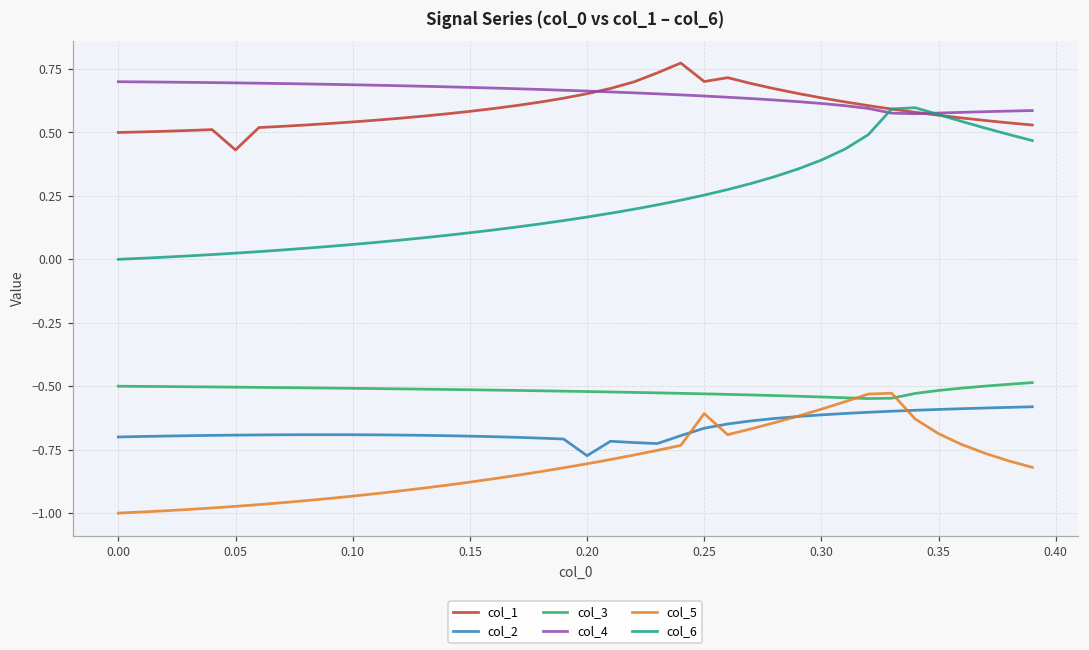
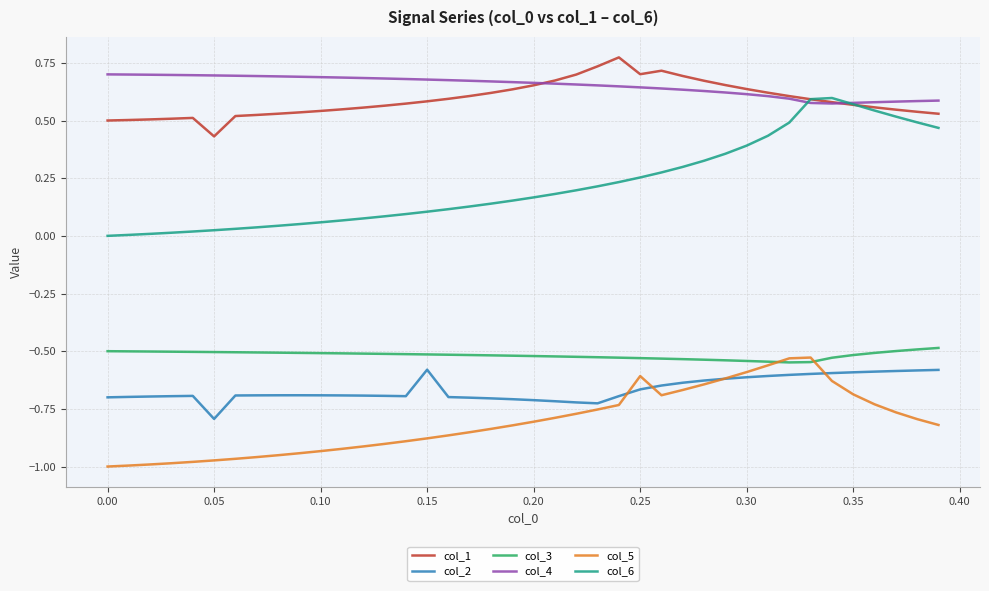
  {
    "col_1": {
      "0.00": 0.50,
      "0.05": 0.43,
      "0.10": 0.54,
      "0.15": 0.58,
      "0.25": 0.70,
      "0.30": 0.64
    },
    "col_2": {
      "0.00": -0.70,
-     "0.05": -0.69,
+     "0.05": -0.79,
      "0.10": -0.69,
-     "0.15": -0.70,
-     "0.20": -0.77,
+     "0.15": -0.58,
+     "0.20": -0.71,
      "0.25": -0.67,
      "0.30": -0.61,
      "0.35": -0.59
    },
    "col_4": {
      "0.00": 0.70,
      "0.05": 0.70,
      "0.10": 0.69,
      "0.15": 0.68,
      "0.25": 0.64,
      "0.30": 0.61
    },
    "col_5": {
      "0.00": -1.00,
      "0.05": -0.97,
      "0.10": -0.93,
      "0.15": -0.88,
      "0.20": -0.81,
      "0.25": -0.61,
      "0.30": -0.59,
      "0.35": -0.69
    }
  }
